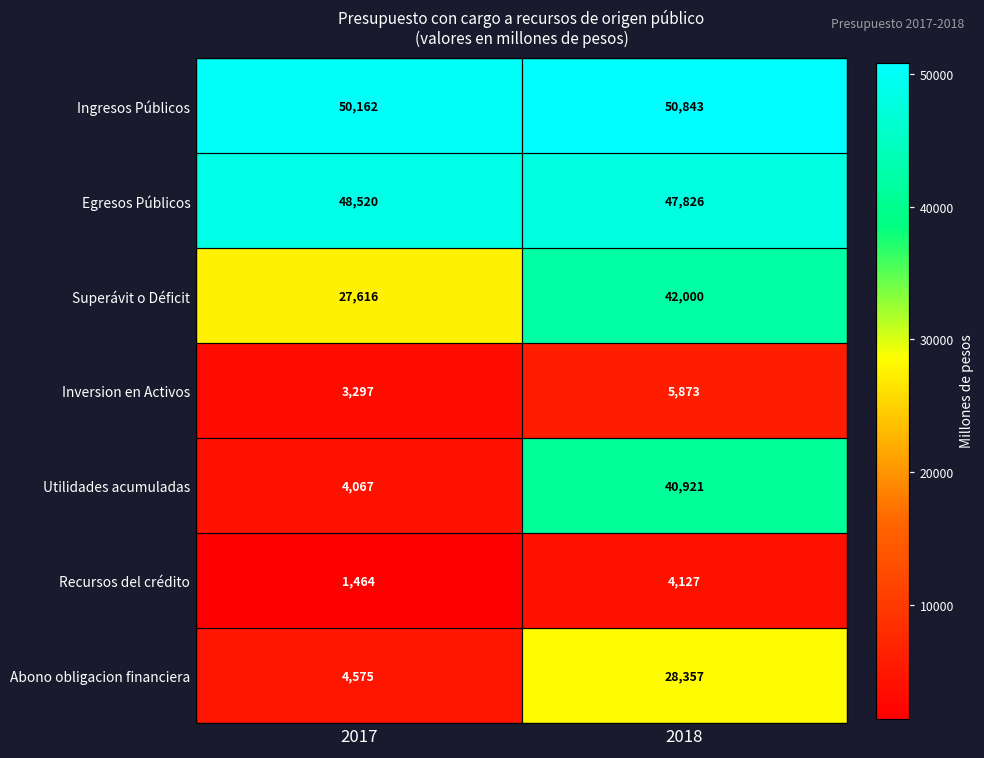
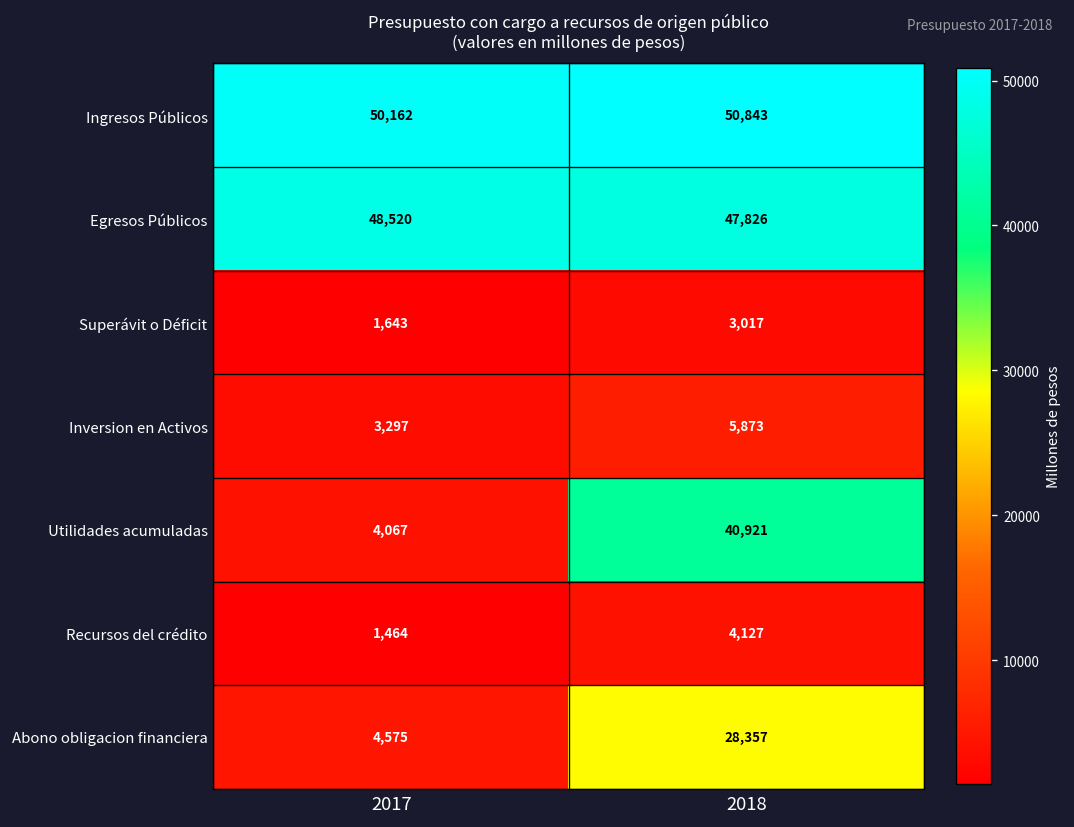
  {
    "Ingresos Públicos": {
      "2017": "50,162",
      "2018": "50,843"
    },
    "Egresos Públicos": {
      "2017": "48,520",
      "2018": "47,826"
    },
    "Superávit o Déficit": {
-     "2017": "27,616",
-     "2018": "42,000"
+     "2017": "1,643",
+     "2018": "3,017"
    },
    "Inversion en Activos": {
      "2017": "3,297",
      "2018": "5,873"
    },
    "Utilidades acumuladas": {
      "2017": "4,067",
      "2018": "40,921"
    },
    "Recursos del crédito": {
      "2017": "1,464",
      "2018": "4,127"
    },
    "Abono obligacion financiera": {
      "2017": "4,575",
      "2018": "28,357"
    }
  }
